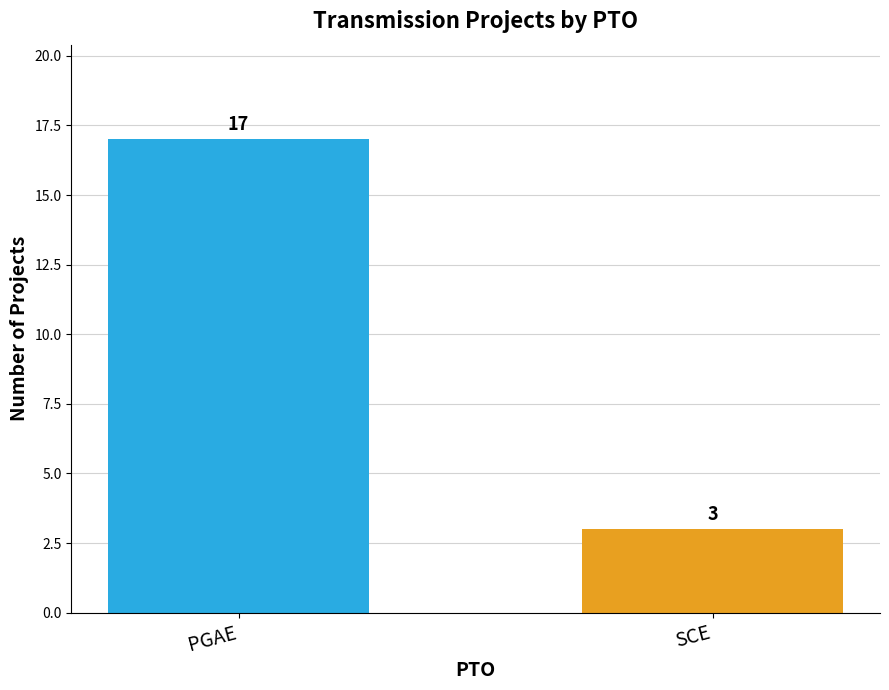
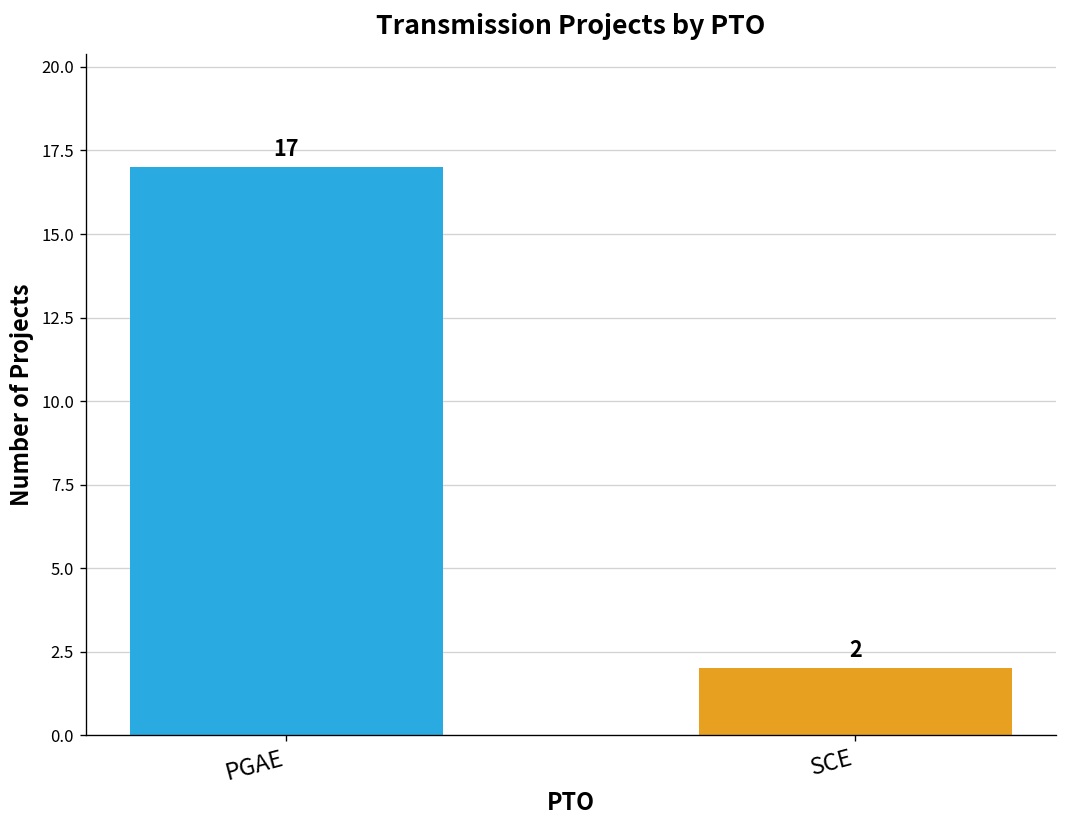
  {
    "PGAE": 17,
-   "SCE": 3
+   "SCE": 2
  }
